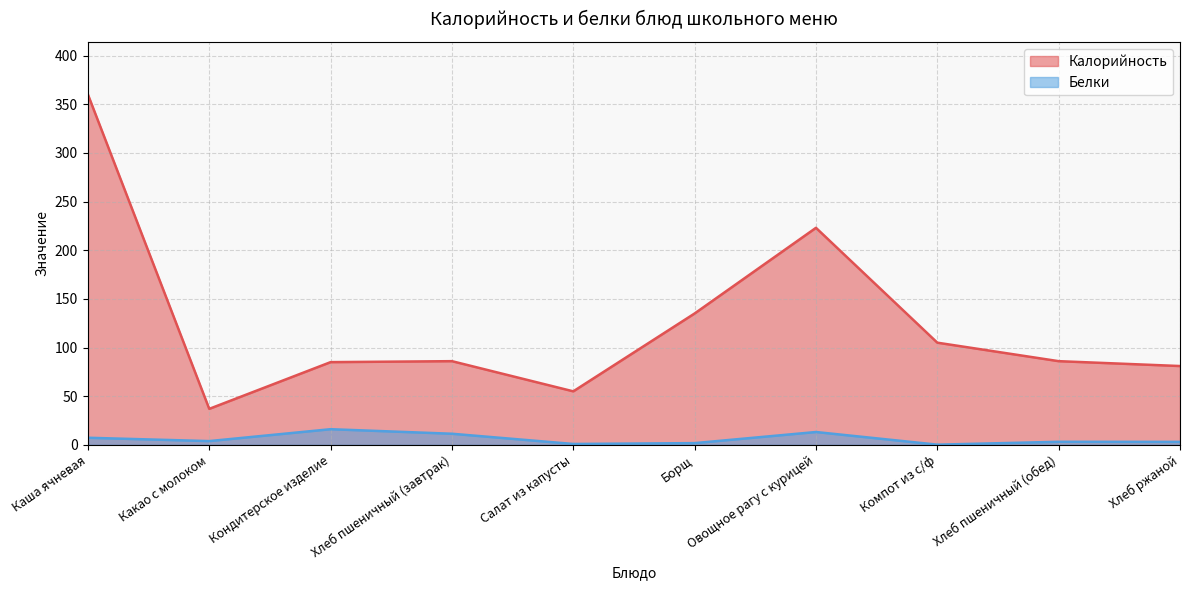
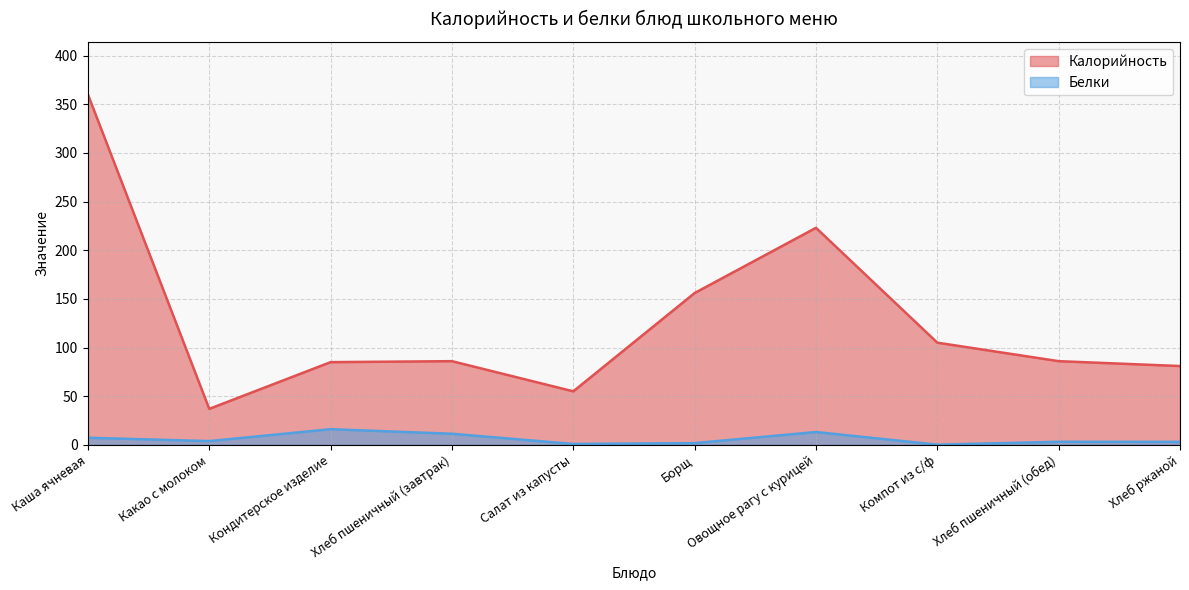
  {
    "Калорийность": {
      "Каша ячневая": 360,
      "Какао с молоком": 40,
      "Кондитерское изделие": 90,
      "Хлеб пшеничный (завтрак)": 90,
      "Салат из капусты": 60,
-     "Борщ": 140,
+     "Борщ": 160,
      "Овощное рагу с курицей": 220,
      "Компот из с/ф": 110,
      "Хлеб пшеничный (обед)": 90,
      "Хлеб ржаной": 80
    },
    "Белки": {
      "Каша ячневая": 10,
      "Какао с молоком": 0,
      "Кондитерское изделие": 20,
      "Хлеб пшеничный (завтрак)": 10,
      "Салат из капусты": 0,
      "Борщ": 0,
      "Овощное рагу с курицей": 10,
      "Компот из с/ф": 0,
      "Хлеб пшеничный (обед)": 0,
      "Хлеб ржаной": 0
    }
  }
